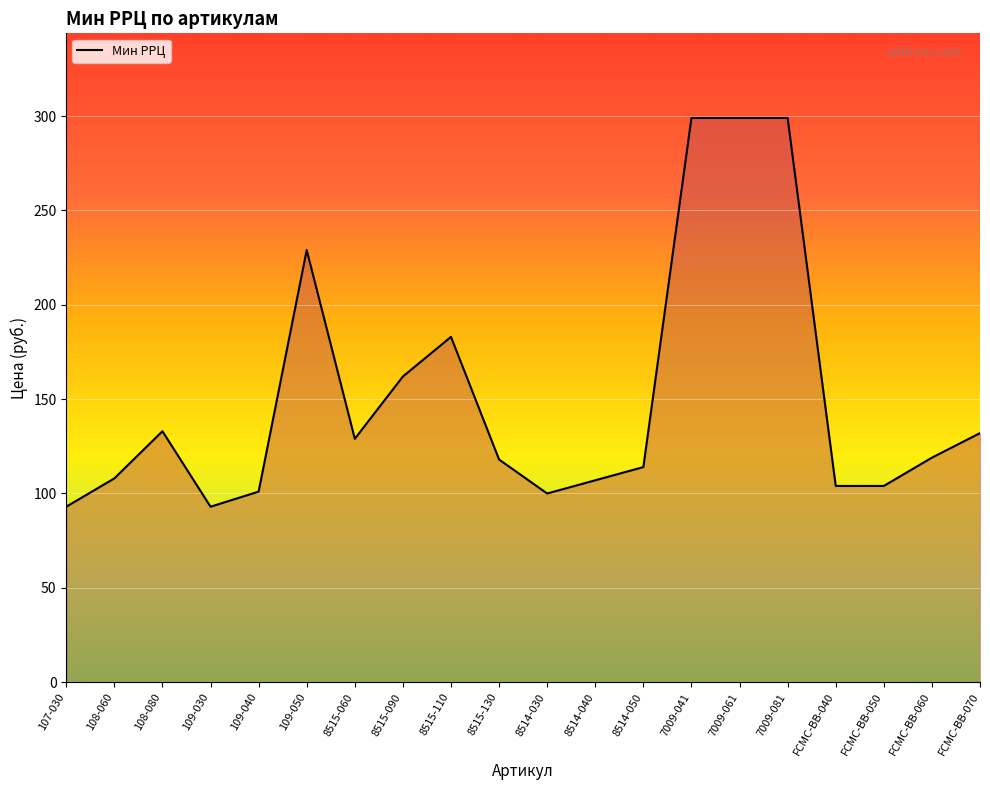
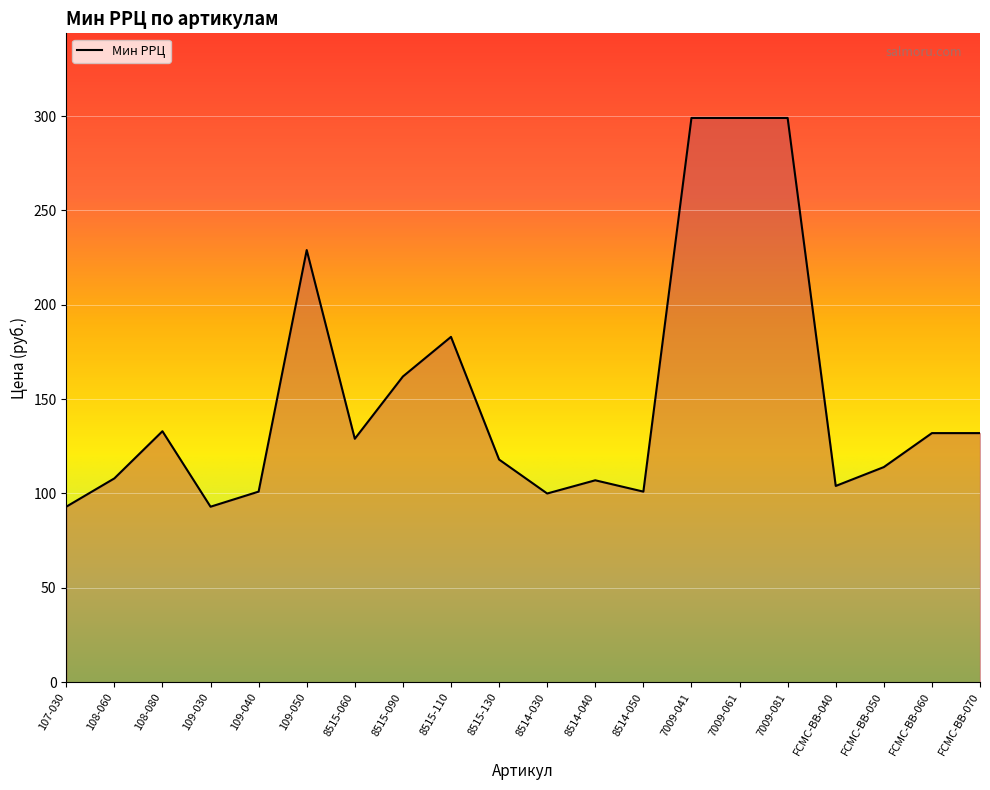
  {
    "107-030": 93,
    "108-060": 108,
    "108-080": 133,
    "109-030": 93,
    "109-040": 101,
    "109-050": 229,
    "8515-060": 129,
    "8515-090": 162,
    "8515-110": 183,
    "8515-130": 118,
    "8514-030": 100,
    "8514-040": 107,
-   "8514-050": 114,
+   "8514-050": 101,
    "7009-041": 299,
    "7009-061": 299,
    "7009-081": 299,
    "FCMC-BB-040": 104,
-   "FCMC-BB-050": 104,
-   "FCMC-BB-060": 119,
+   "FCMC-BB-050": 114,
+   "FCMC-BB-060": 132,
    "FCMC-BB-070": 132
  }
